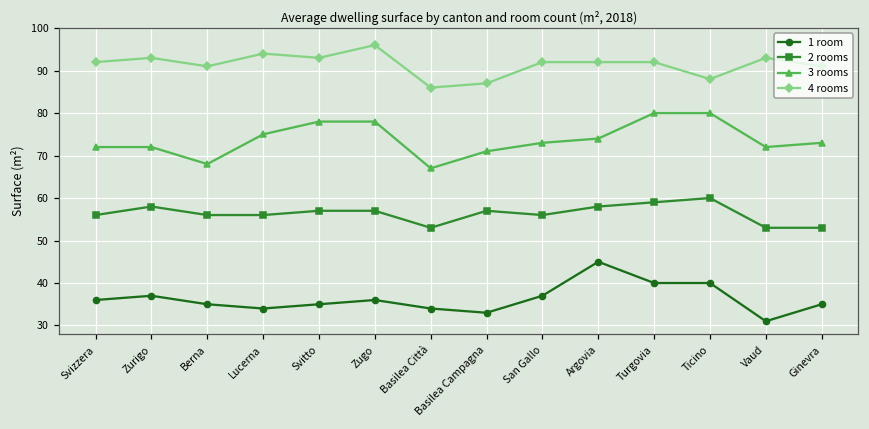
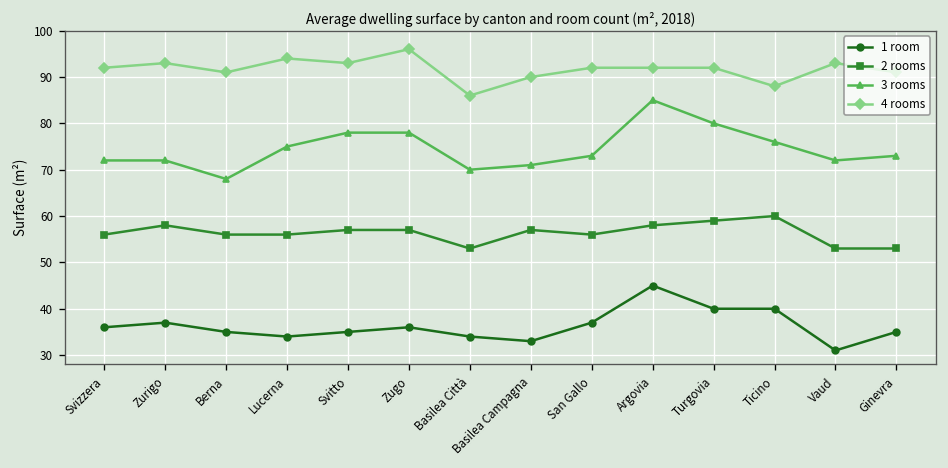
  {
    "3 rooms": {
      "Svizzera": 72,
      "Zurigo": 72,
      "Berna": 68,
      "Lucerna": 75,
      "Svitto": 78,
      "Zugo": 78,
-     "Basilea Città": 67,
+     "Basilea Città": 70,
      "Basilea Campagna": 71,
      "San Gallo": 73,
-     "Argovia": 74,
+     "Argovia": 85,
      "Turgovia": 80,
-     "Ticino": 80,
+     "Ticino": 76,
      "Vaud": 72,
      "Ginevra": 73
    },
    "4 rooms": {
      "Svizzera": 92,
      "Zurigo": 93,
      "Berna": 91,
      "Lucerna": 94,
      "Svitto": 93,
      "Zugo": 96,
      "Basilea Città": 86,
-     "Basilea Campagna": 87,
+     "Basilea Campagna": 90,
      "San Gallo": 92,
      "Argovia": 92,
      "Turgovia": 92,
      "Ticino": 88,
      "Vaud": 93
    }
  }
